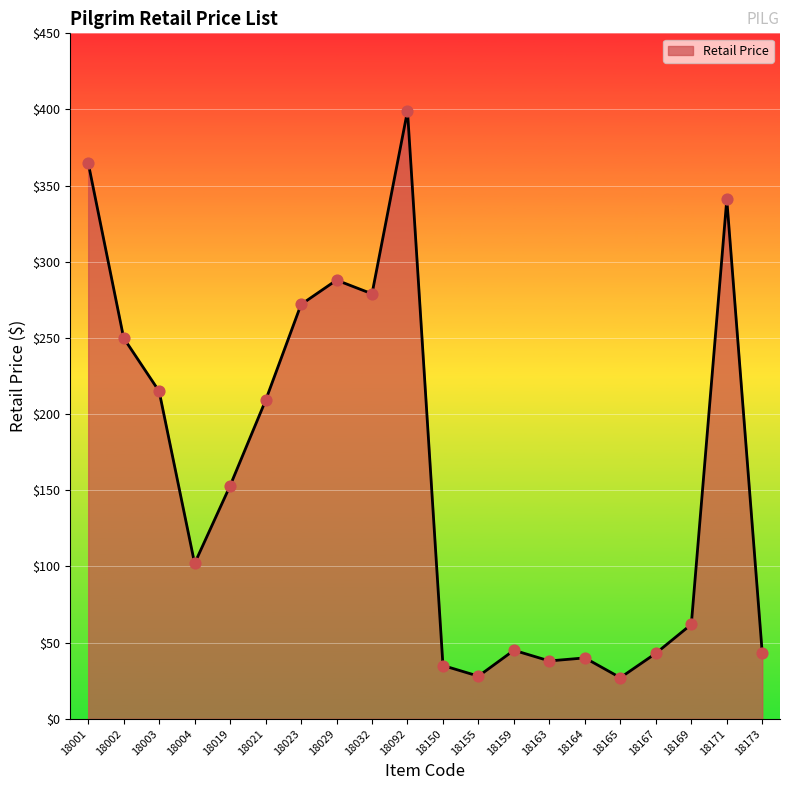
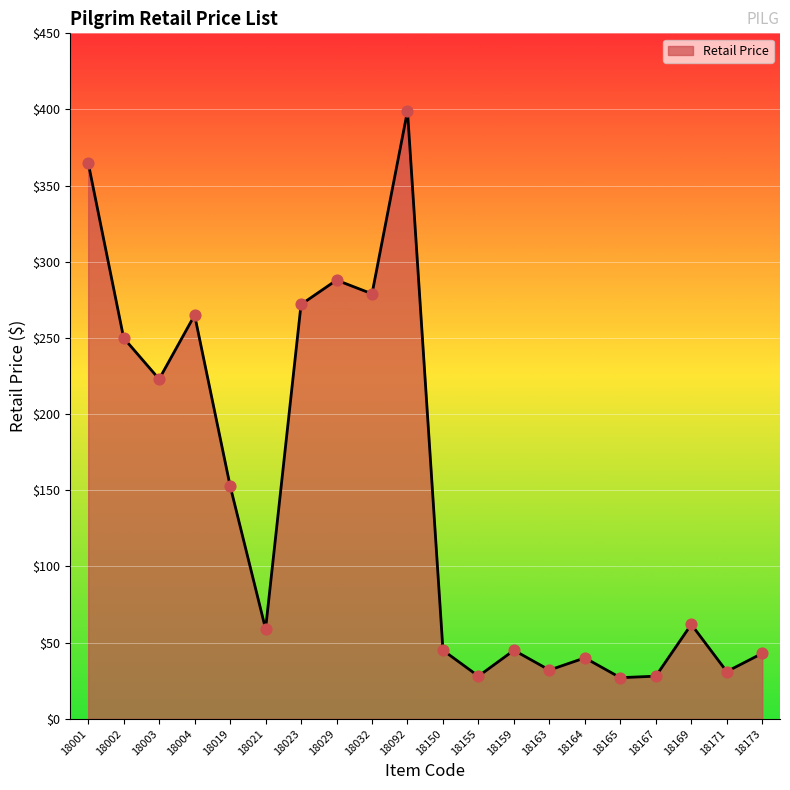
  {
    "18001": "$365",
    "18002": "$250",
-   "18003": "$215",
-   "18004": "$102",
+   "18003": "$223",
+   "18004": "$265",
    "18019": "$153",
-   "18021": "$209",
+   "18021": "$59",
    "18023": "$272",
    "18029": "$288",
    "18032": "$279",
    "18092": "$399",
-   "18150": "$35",
+   "18150": "$45",
    "18155": "$28",
    "18159": "$45",
-   "18163": "$38",
+   "18163": "$32",
    "18164": "$40",
    "18165": "$27",
-   "18167": "$43",
+   "18167": "$28",
    "18169": "$62",
-   "18171": "$341",
+   "18171": "$31",
    "18173": "$43"
  }
